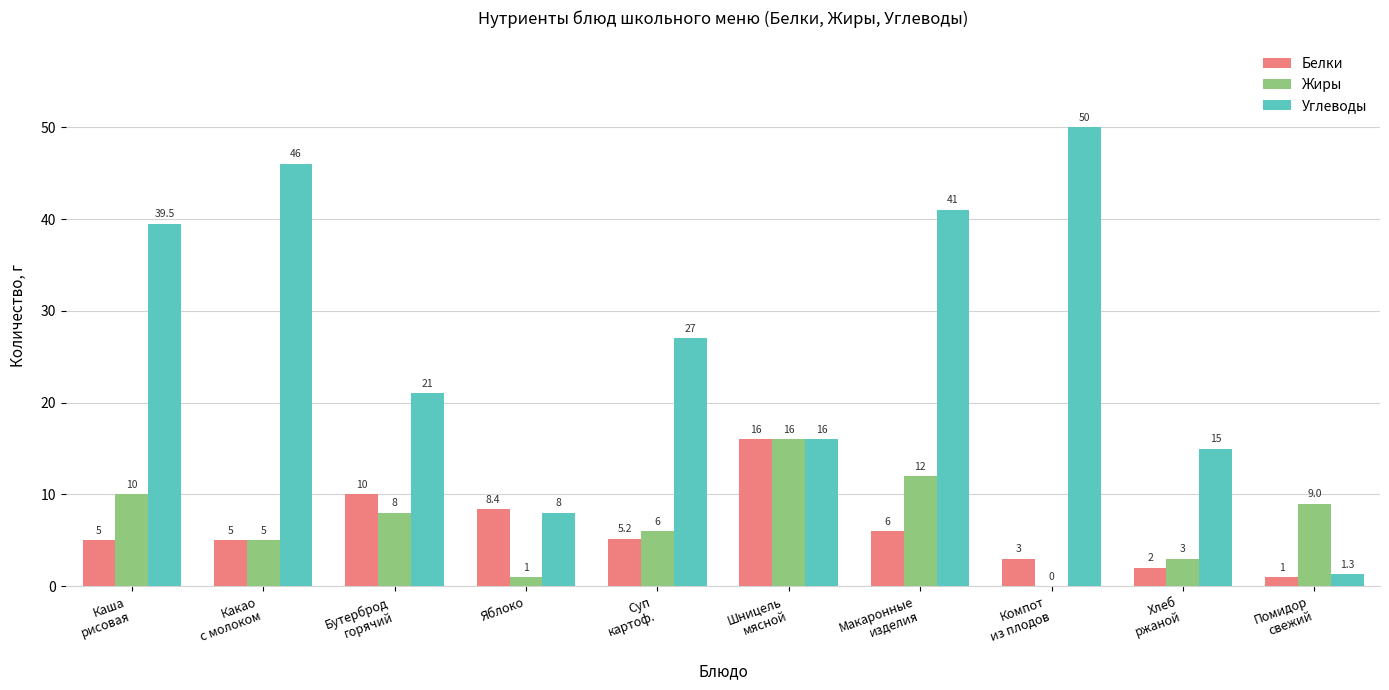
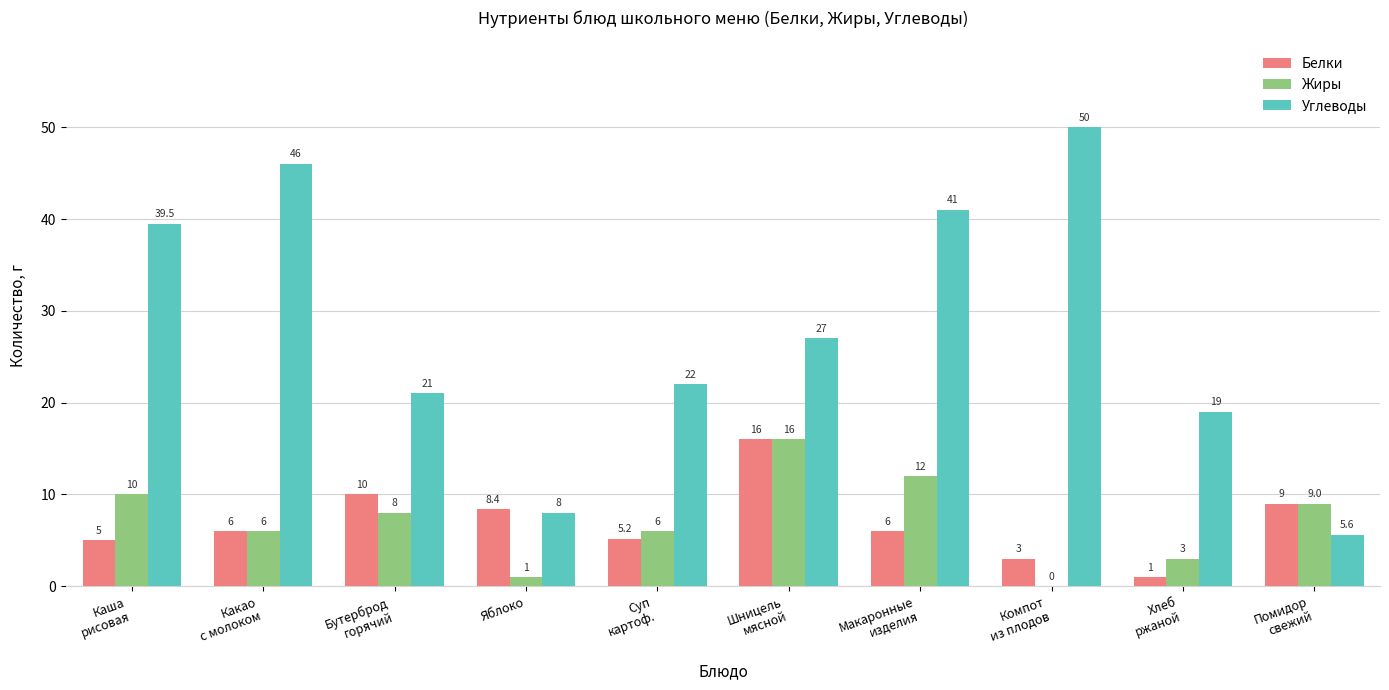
  {
    "Белки": {
      "Каша рисовая": 5,
-     "Какао с молоком": 5,
+     "Какао с молоком": 6,
      "Бутерброд горячий": 10,
      "Яблоко": 8.4,
      "Суп картоф.": 5.2,
      "Шницель мясной": 16,
      "Макаронные изделия": 6,
      "Компот из плодов": 3,
-     "Хлеб ржаной": 2,
-     "Помидор свежий": 1
+     "Хлеб ржаной": 1,
+     "Помидор свежий": 9
    },
    "Жиры": {
      "Каша рисовая": 10,
-     "Какао с молоком": 5,
+     "Какао с молоком": 6,
      "Бутерброд горячий": 8,
      "Яблоко": 1,
      "Суп картоф.": 6,
      "Шницель мясной": 16,
      "Макаронные изделия": 12,
      "Компот из плодов": 0,
      "Хлеб ржаной": 3,
      "Помидор свежий": 9.0
    },
    "Углеводы": {
      "Каша рисовая": 39.5,
      "Какао с молоком": 46,
      "Бутерброд горячий": 21,
      "Яблоко": 8,
-     "Суп картоф.": 27,
-     "Шницель мясной": 16,
+     "Суп картоф.": 22,
+     "Шницель мясной": 27,
      "Макаронные изделия": 41,
      "Компот из плодов": 50,
-     "Хлеб ржаной": 15,
-     "Помидор свежий": 1.3
+     "Хлеб ржаной": 19,
+     "Помидор свежий": 5.6
    }
  }
